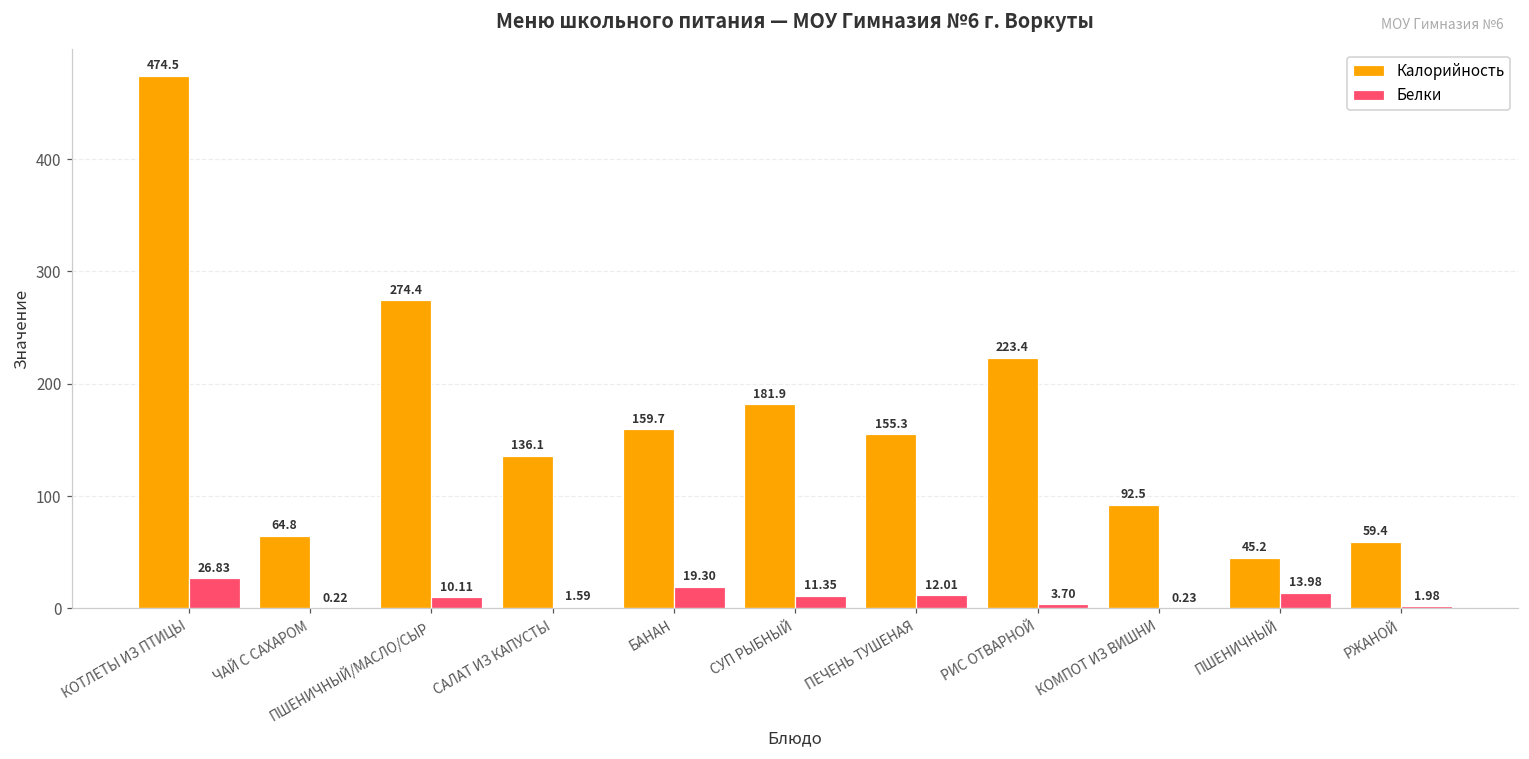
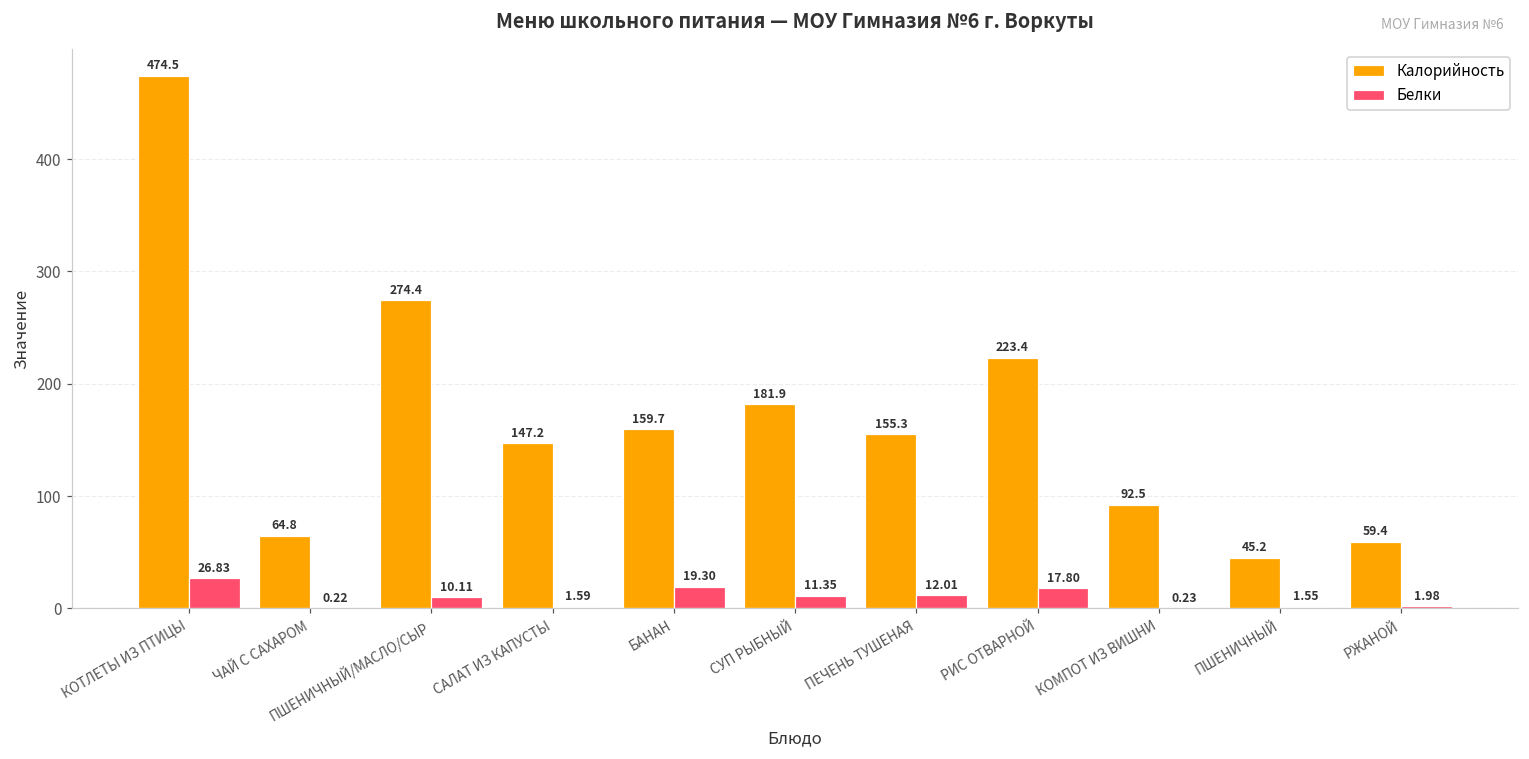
  {
    "Калорийность": {
      "КОТЛЕТЫ ИЗ ПТИЦЫ": 474.5,
      "ЧАЙ С САХАРОМ": 64.8,
      "ПШЕНИЧНЫЙ/МАСЛО/СЫР": 274.4,
-     "САЛАТ ИЗ КАПУСТЫ": 136.1,
+     "САЛАТ ИЗ КАПУСТЫ": 147.2,
      "БАНАН": 159.7,
      "СУП РЫБНЫЙ": 181.9,
      "ПЕЧЕНЬ ТУШЕНАЯ": 155.3,
      "РИС ОТВАРНОЙ": 223.4,
      "КОМПОТ ИЗ ВИШНИ": 92.5,
      "ПШЕНИЧНЫЙ": 45.2,
      "РЖАНОЙ": 59.4
    },
    "Белки": {
      "КОТЛЕТЫ ИЗ ПТИЦЫ": 26.83,
      "ЧАЙ С САХАРОМ": 0.22,
      "ПШЕНИЧНЫЙ/МАСЛО/СЫР": 10.11,
      "САЛАТ ИЗ КАПУСТЫ": 1.59,
      "БАНАН": 19.30,
      "СУП РЫБНЫЙ": 11.35,
      "ПЕЧЕНЬ ТУШЕНАЯ": 12.01,
-     "РИС ОТВАРНОЙ": 3.70,
+     "РИС ОТВАРНОЙ": 17.80,
      "КОМПОТ ИЗ ВИШНИ": 0.23,
-     "ПШЕНИЧНЫЙ": 13.98,
+     "ПШЕНИЧНЫЙ": 1.55,
      "РЖАНОЙ": 1.98
    }
  }
